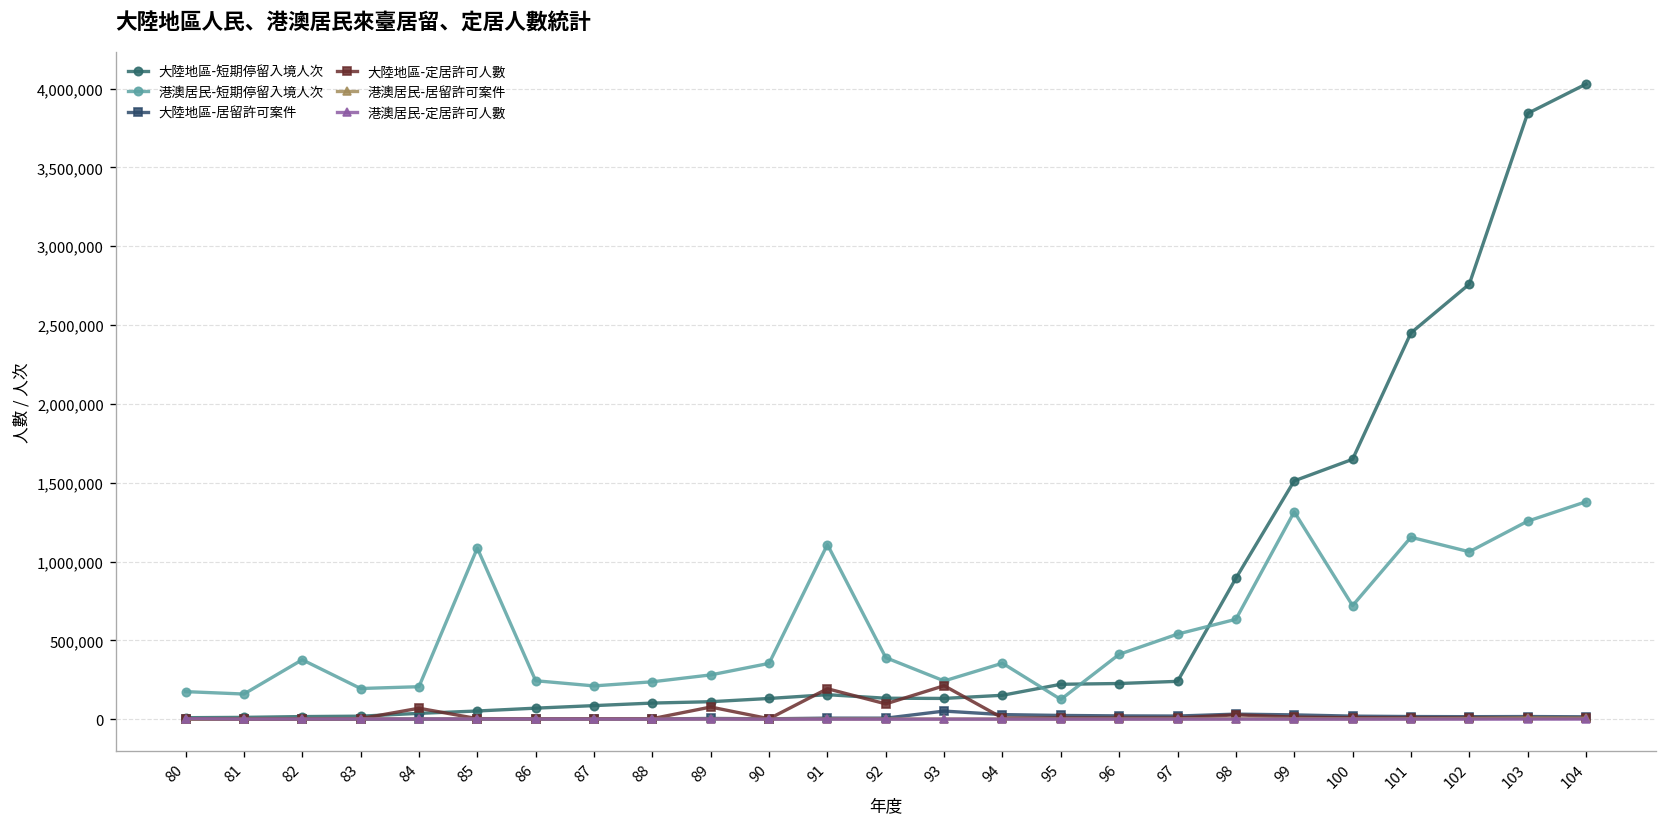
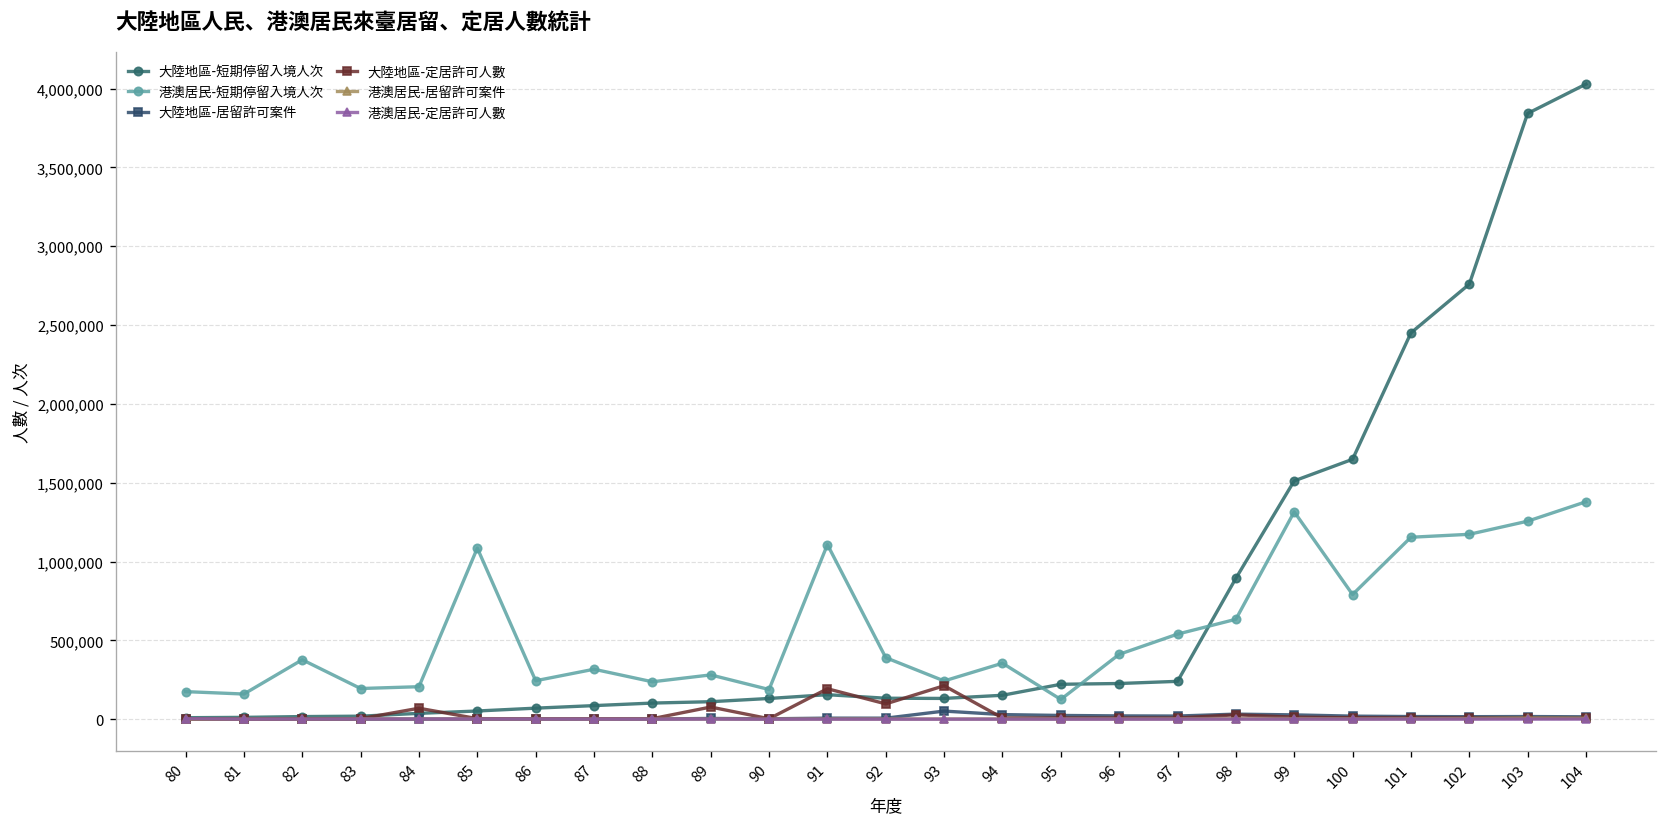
  {
    "港澳居民-短期停留入境人次": {
      "80": "180,000",
      "81": "160,000",
      "82": "380,000",
      "83": "200,000",
      "84": "210,000",
      "85": "1,090,000",
      "86": "240,000",
-     "87": "210,000",
+     "87": "320,000",
      "88": "240,000",
      "89": "280,000",
-     "90": "350,000",
+     "90": "190,000",
      "91": "1,110,000",
      "92": "390,000",
      "93": "240,000",
      "94": "360,000",
      "95": "130,000",
      "96": "410,000",
      "97": "540,000",
      "98": "630,000",
      "99": "1,320,000",
-     "100": "720,000",
+     "100": "790,000",
      "101": "1,150,000",
-     "102": "1,060,000",
+     "102": "1,170,000",
      "103": "1,260,000",
      "104": "1,380,000"
    },
    "大陸地區-定居許可人數": {
      "84": "70,000",
      "89": "80,000",
      "91": "190,000",
      "92": "100,000",
      "93": "210,000"
    }
  }
